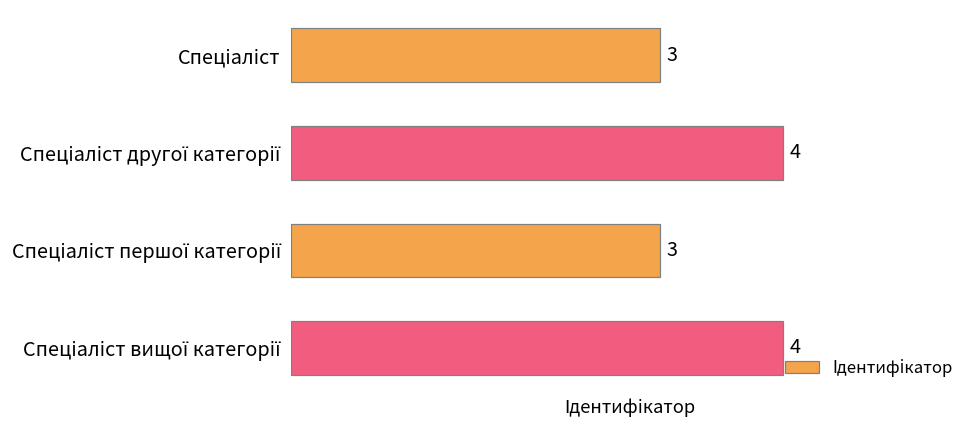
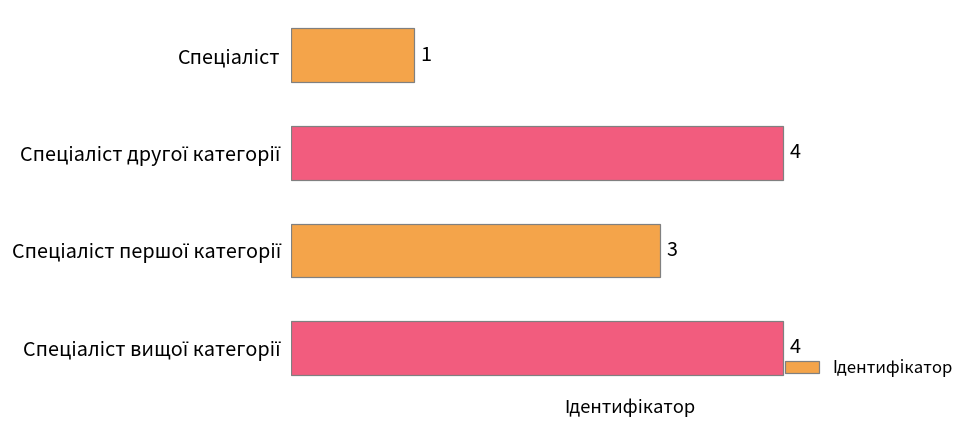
  {
-   "Спеціаліст": 3,
+   "Спеціаліст": 1,
    "Спеціаліст другої категорії": 4,
    "Спеціаліст першої категорії": 3,
    "Спеціаліст вищої категорії": 4
  }
